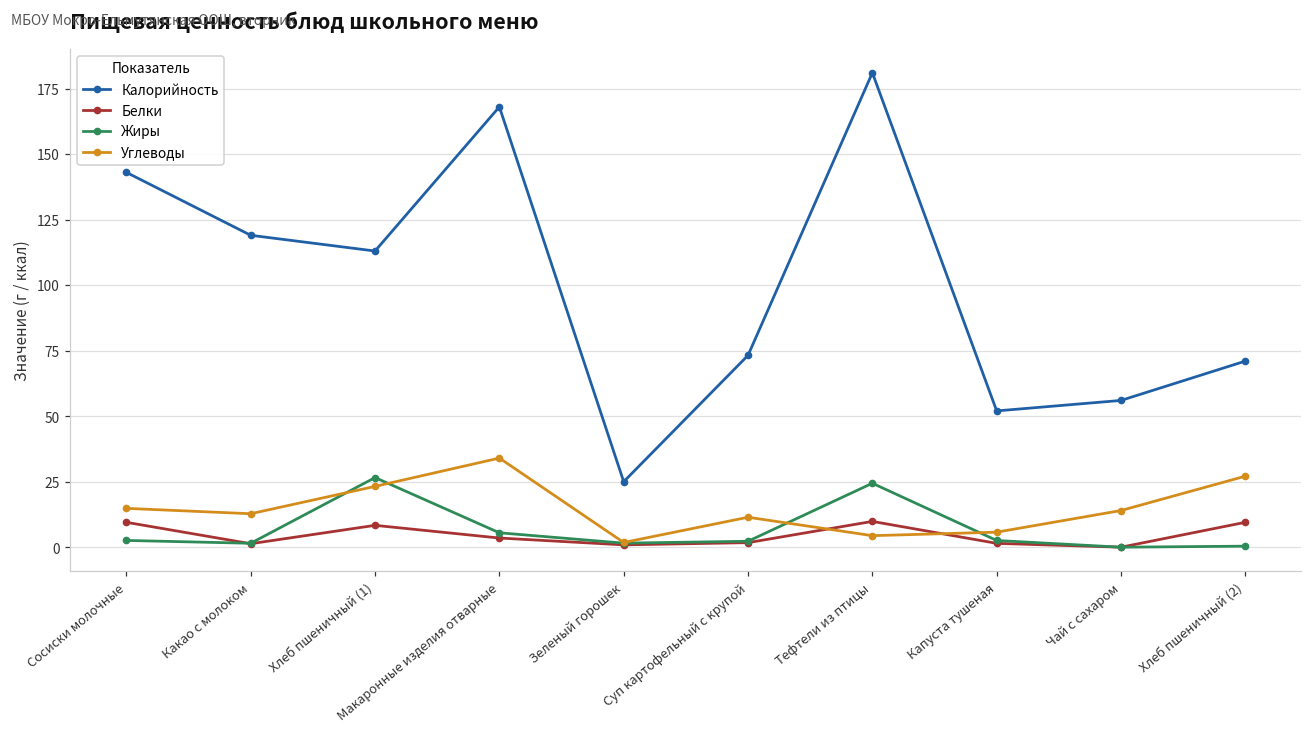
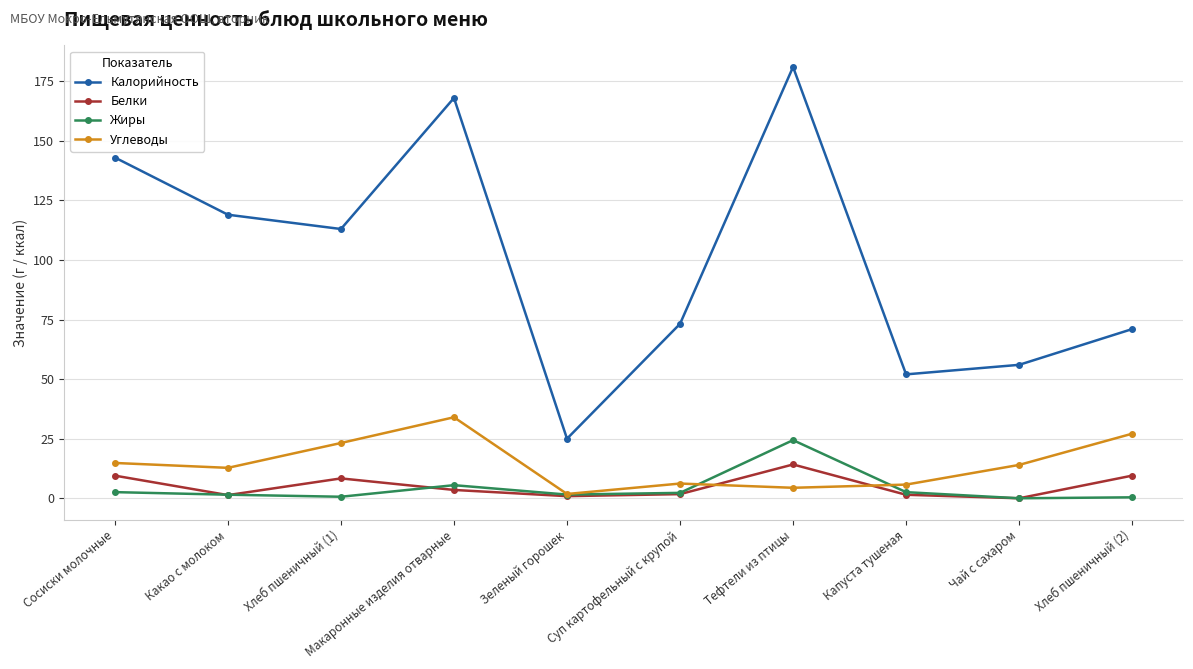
  {
    "Калорийность": {
      "Сосиски молочные": 143,
      "Какао с молоком": 119,
      "Хлеб пшеничный (1)": 113,
      "Макаронные изделия отварные": 168,
      "Зеленый горошек": 25,
      "Суп картофельный с крупой": 73,
      "Тефтели из птицы": 181,
      "Капуста тушеная": 52,
      "Чай с сахаром": 56,
      "Хлеб пшеничный (2)": 71
    },
    "Белки": {
      "Сосиски молочные": 10,
      "Хлеб пшеничный (1)": 8,
      "Макаронные изделия отварные": 4,
-     "Тефтели из птицы": 10,
+     "Тефтели из птицы": 14,
      "Капуста тушеная": 1,
      "Хлеб пшеничный (2)": 10
    },
    "Жиры": {
      "Сосиски молочные": 3,
-     "Хлеб пшеничный (1)": 27,
+     "Хлеб пшеничный (1)": 1,
      "Макаронные изделия отварные": 6,
      "Тефтели из птицы": 24,
      "Капуста тушеная": 3,
      "Хлеб пшеничный (2)": 0
    },
    "Углеводы": {
      "Сосиски молочные": 15,
      "Какао с молоком": 13,
      "Хлеб пшеничный (1)": 23,
      "Макаронные изделия отварные": 34,
-     "Суп картофельный с крупой": 11,
+     "Суп картофельный с крупой": 6,
      "Тефтели из птицы": 4,
      "Капуста тушеная": 6,
      "Чай с сахаром": 14,
      "Хлеб пшеничный (2)": 27
    }
  }
